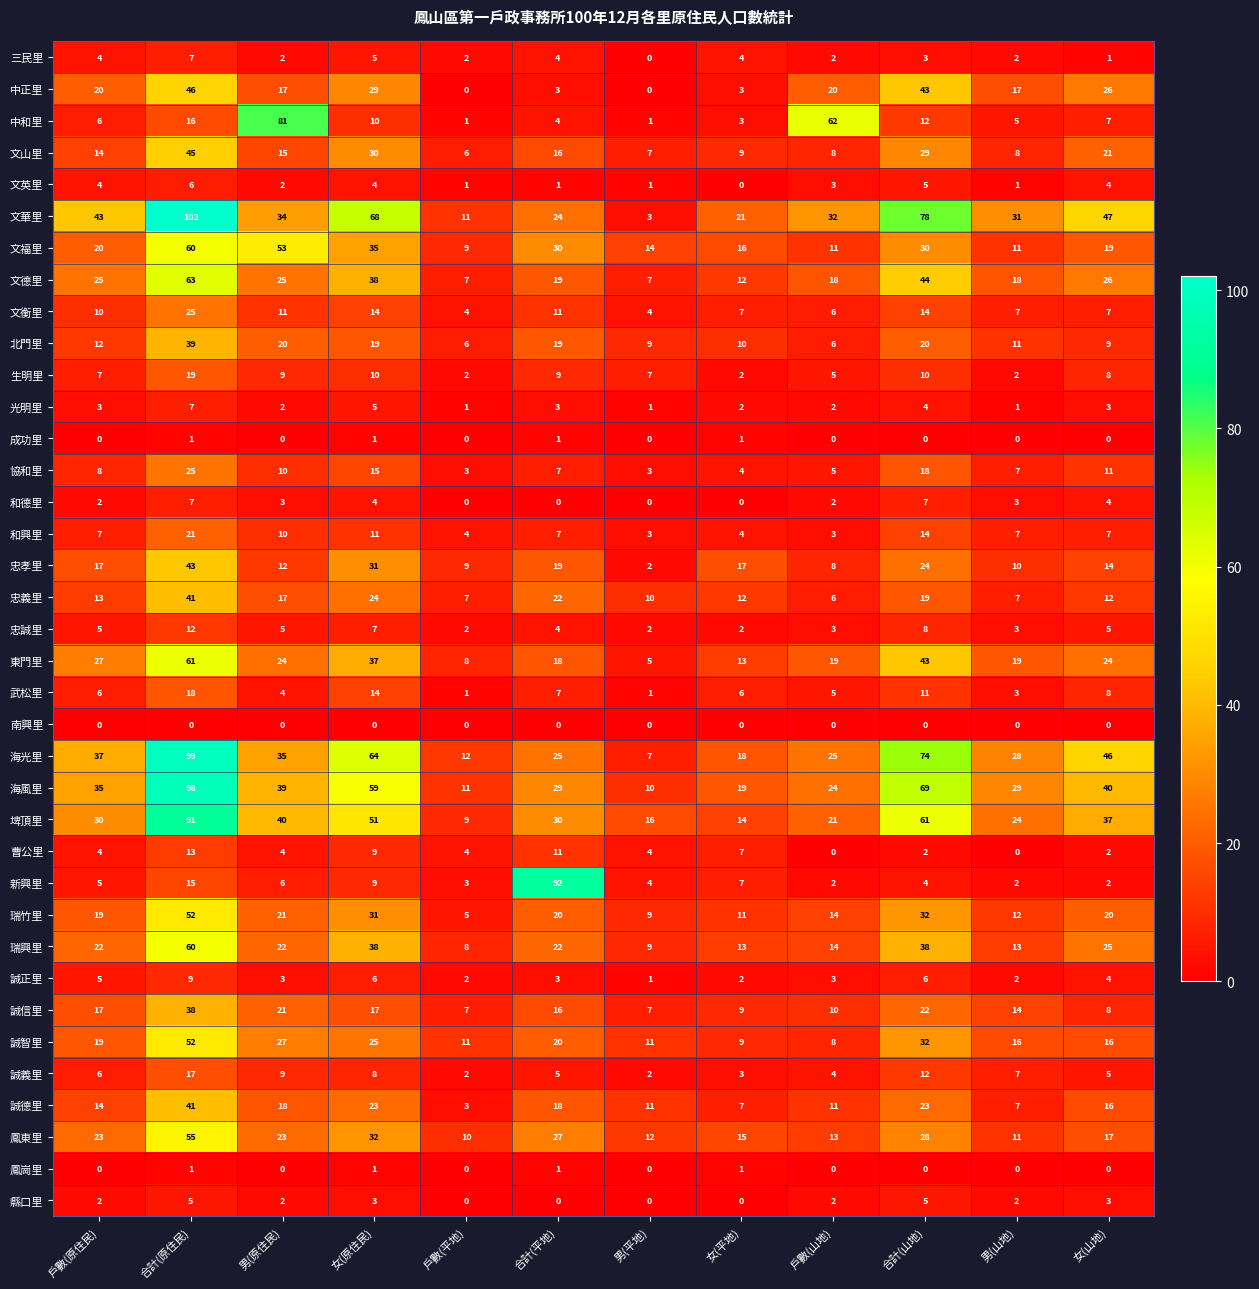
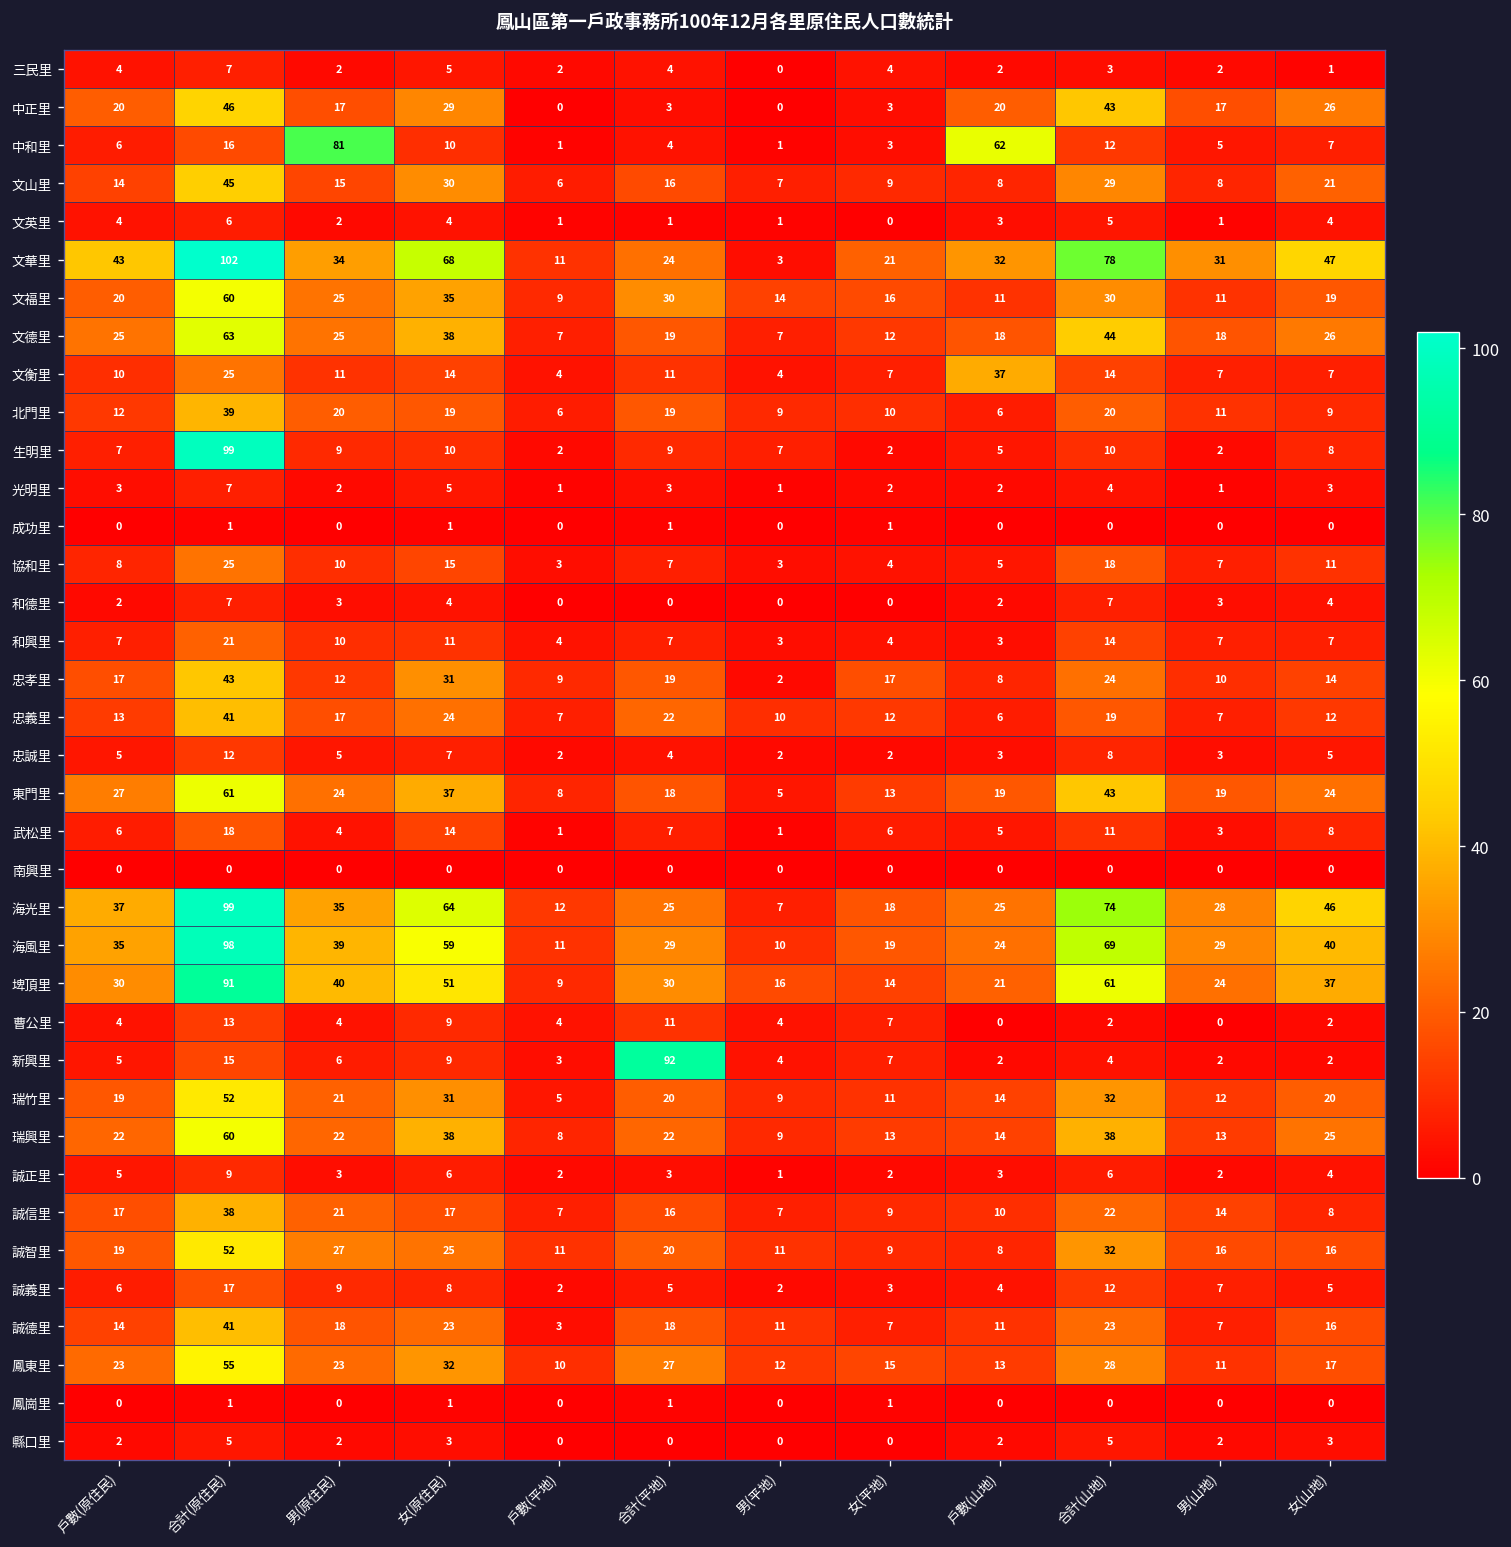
  {
    "文福里": {
      "戶數(原住民)": 20,
      "合計(原住民)": 60,
-     "男(原住民)": 53,
+     "男(原住民)": 25,
      "女(原住民)": 35,
      "戶數(平地)": 9,
      "合計(平地)": 30,
      "男(平地)": 14,
      "女(平地)": 16,
      "戶數(山地)": 11,
      "合計(山地)": 30,
      "男(山地)": 11,
      "女(山地)": 19
    },
    "文衡里": {
      "戶數(原住民)": 10,
      "合計(原住民)": 25,
      "男(原住民)": 11,
      "女(原住民)": 14,
      "戶數(平地)": 4,
      "合計(平地)": 11,
      "男(平地)": 4,
      "女(平地)": 7,
-     "戶數(山地)": 6,
+     "戶數(山地)": 37,
      "合計(山地)": 14,
      "男(山地)": 7,
      "女(山地)": 7
    },
    "生明里": {
      "戶數(原住民)": 7,
-     "合計(原住民)": 19,
+     "合計(原住民)": 99,
      "男(原住民)": 9,
      "女(原住民)": 10,
      "戶數(平地)": 2,
      "合計(平地)": 9,
      "男(平地)": 7,
      "女(平地)": 2,
      "戶數(山地)": 5,
      "合計(山地)": 10,
      "男(山地)": 2,
      "女(山地)": 8
    }
  }
